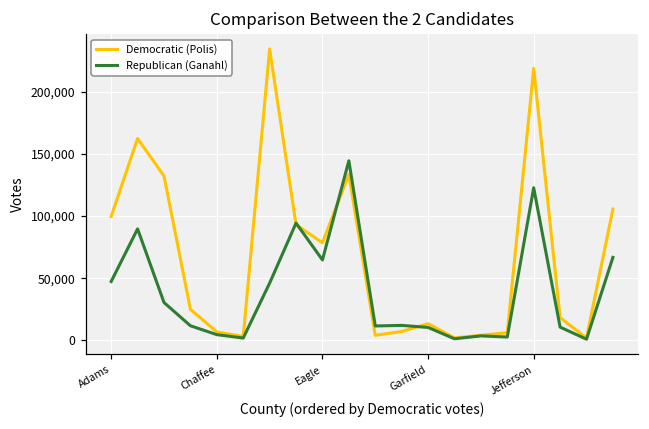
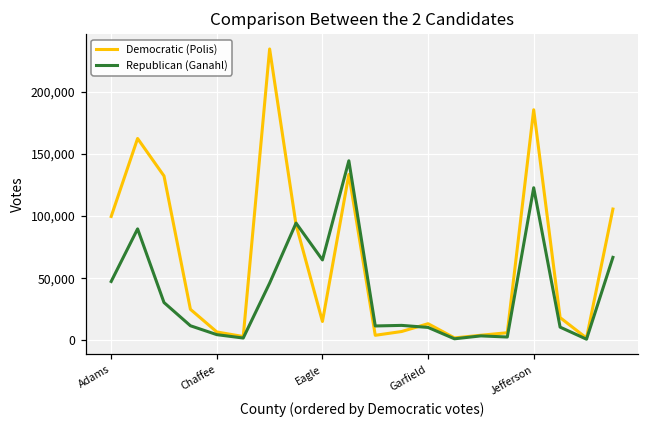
  {
    "Democratic (Polis)": {
      "Adams": "100,000",
-     "Eagle": "78,000",
+     "Eagle": "15,000",
      "Garfield": "13,000",
-     "Jefferson": "219,000"
+     "Jefferson": "185,000"
    },
    "Republican (Ganahl)": {
      "Adams": "47,000",
      "Eagle": "65,000",
      "Garfield": "10,000",
      "Jefferson": "123,000"
    }
  }
